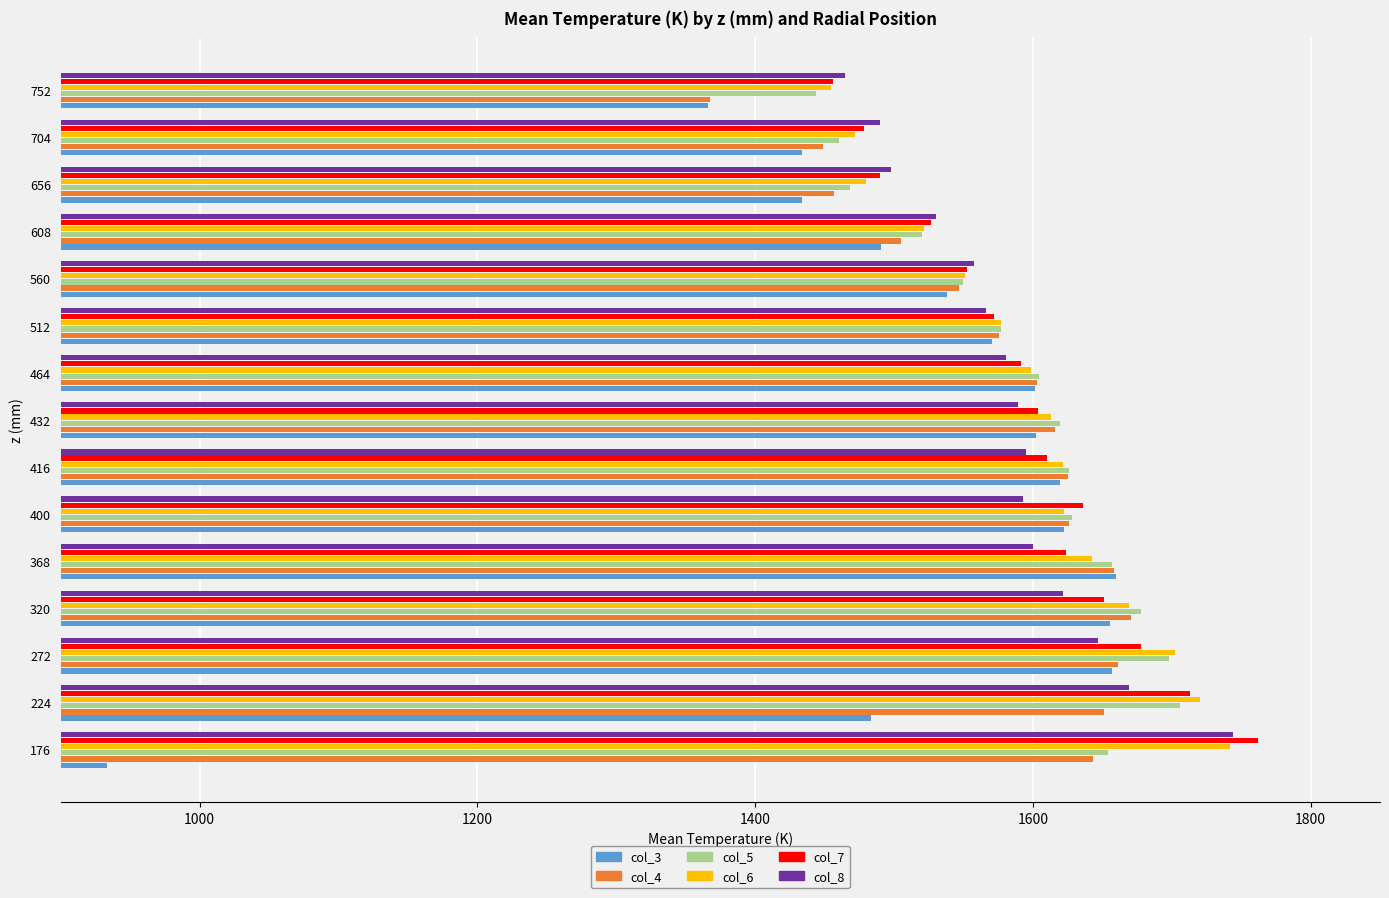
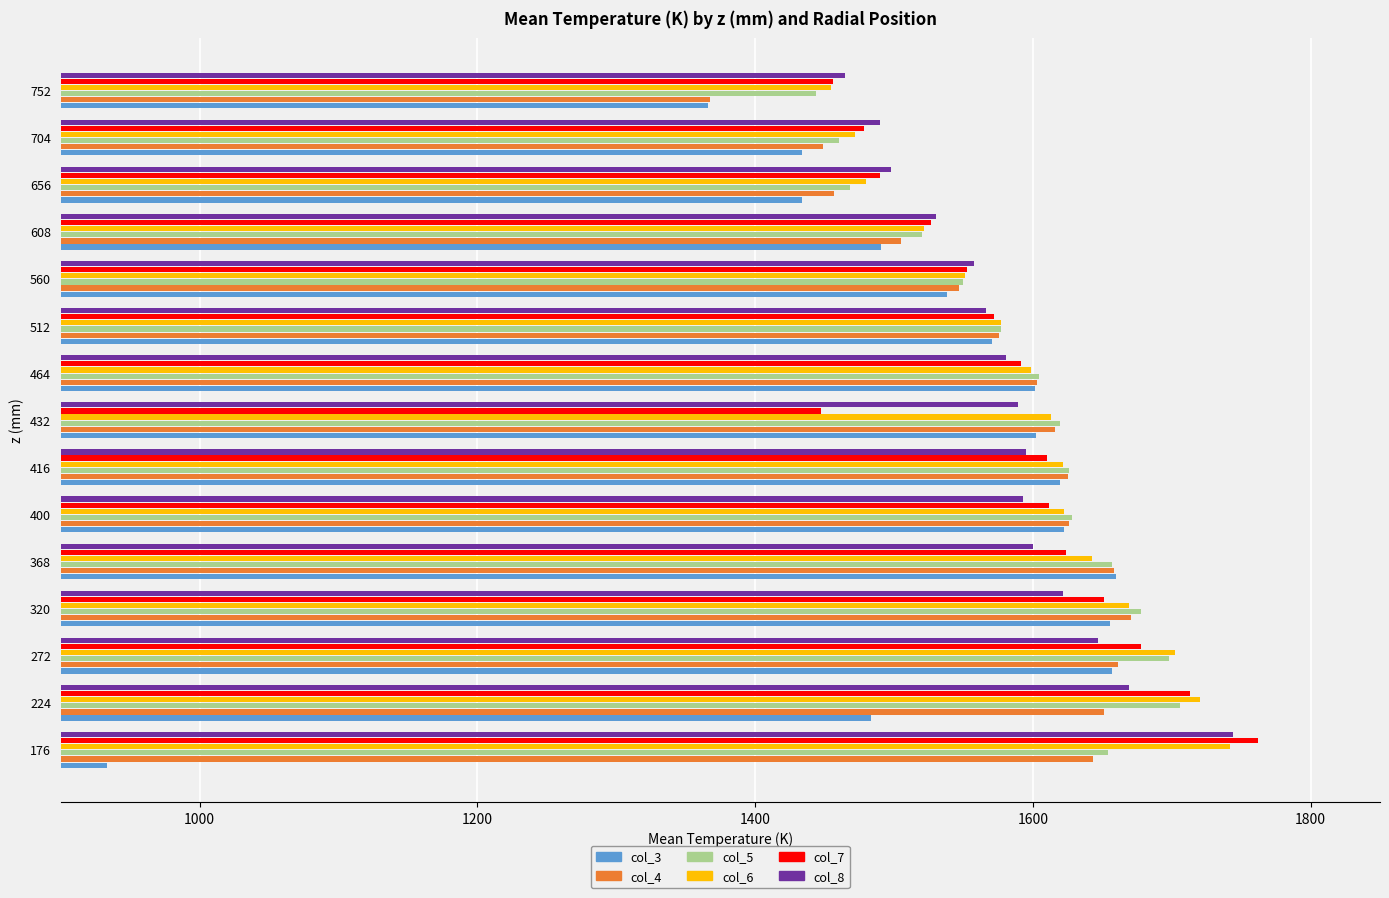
  {
    "col_3": {
      "752": 1366,
      "704": 1434,
      "656": 1434,
      "608": 1491,
      "560": 1538,
      "512": 1571,
      "464": 1601,
      "432": 1602,
      "416": 1620,
      "400": 1622,
      "368": 1660,
      "320": 1656,
      "272": 1657,
      "224": 1483,
      "176": 933
    },
    "col_4": {
      "752": 1368,
      "704": 1449,
      "656": 1457,
      "608": 1505,
      "560": 1547,
      "512": 1576,
      "464": 1603,
      "432": 1616,
      "416": 1626,
      "400": 1626,
      "368": 1658,
      "320": 1671,
      "272": 1661,
      "224": 1651,
      "176": 1643
    },
    "col_5": {
      "752": 1444,
      "704": 1460,
      "656": 1468,
      "608": 1520,
      "560": 1550,
      "512": 1577,
      "464": 1605,
      "432": 1620,
      "416": 1626,
      "400": 1628,
      "368": 1657,
      "320": 1678,
      "272": 1698,
      "224": 1706,
      "176": 1654
    },
    "col_6": {
      "752": 1454,
      "704": 1472,
      "656": 1480,
      "608": 1521,
      "560": 1551,
      "512": 1577,
      "464": 1599,
      "432": 1613,
      "416": 1622,
      "400": 1623,
      "368": 1643,
      "320": 1669,
      "272": 1702,
      "224": 1720,
      "176": 1742
    },
    "col_7": {
      "752": 1456,
      "704": 1478,
      "656": 1490,
      "608": 1527,
      "560": 1553,
      "512": 1572,
      "464": 1592,
-     "432": 1604,
+     "432": 1448,
      "416": 1610,
-     "400": 1636,
+     "400": 1611,
      "368": 1624,
      "320": 1651,
      "272": 1678,
      "224": 1713,
      "176": 1762
    },
    "col_8": {
      "752": 1465,
      "704": 1490,
      "656": 1498,
      "608": 1530,
      "560": 1557,
      "512": 1567,
      "464": 1580,
      "432": 1589,
      "416": 1595,
      "400": 1593,
      "368": 1600,
      "320": 1622,
      "272": 1647,
      "224": 1669,
      "176": 1744
    }
  }
